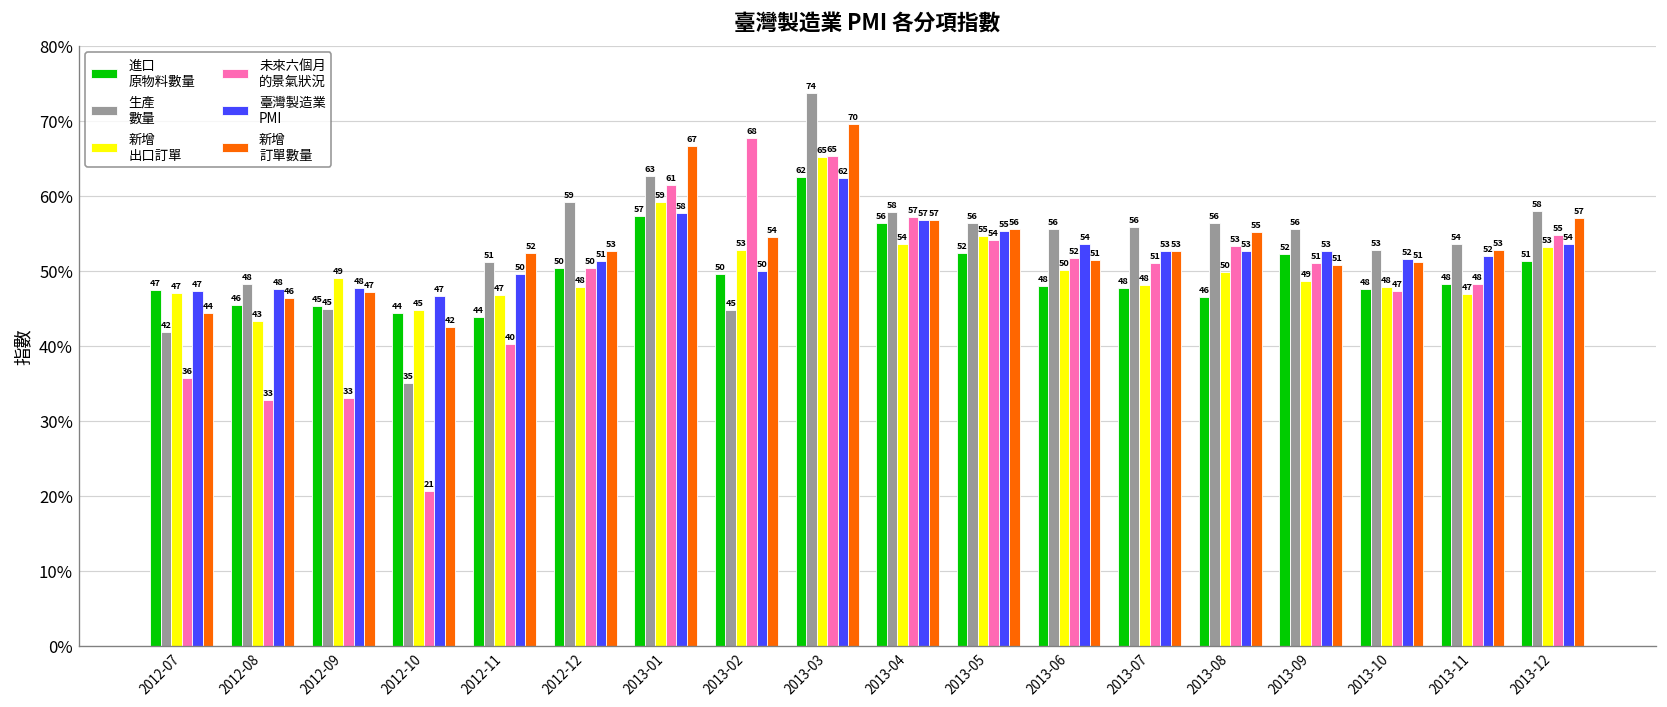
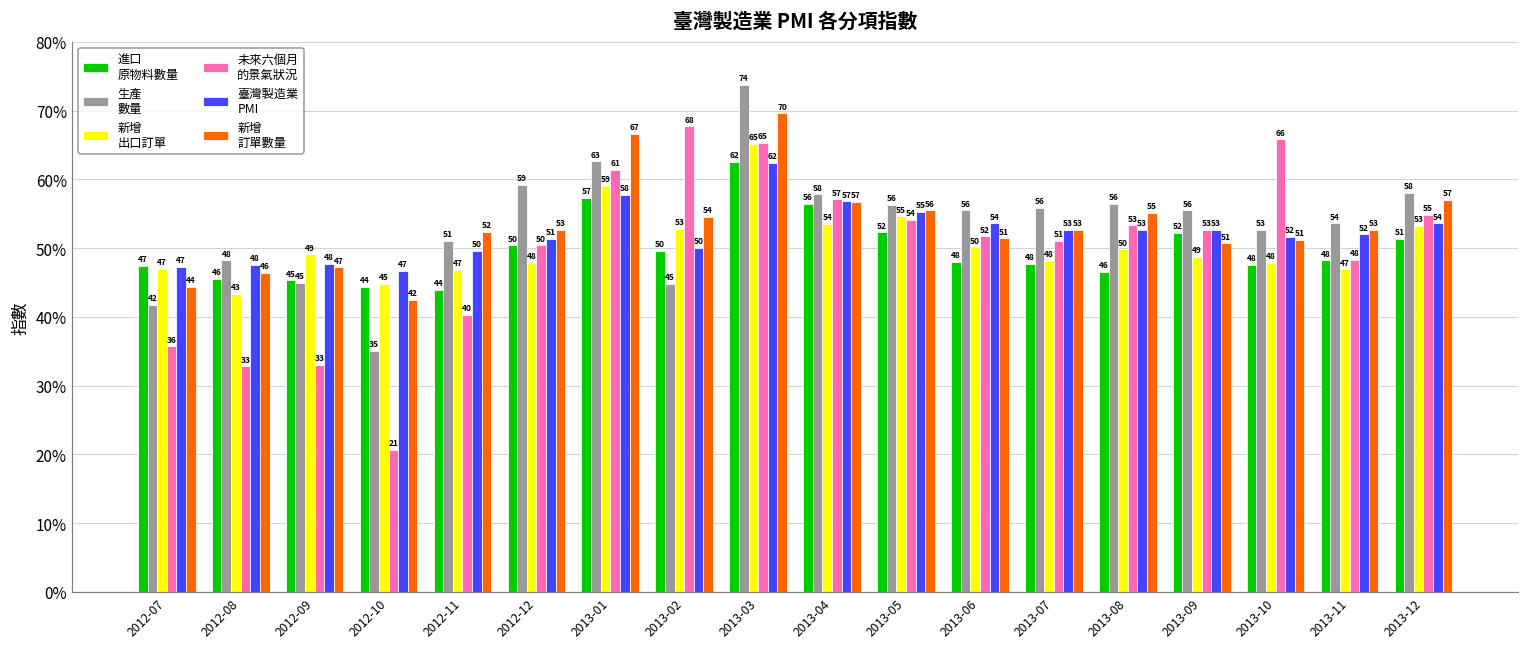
  {
    "進口 原物料數量": {
      "2012-07": 47,
      "2012-08": 46,
      "2012-09": 45,
      "2012-10": 44,
      "2012-11": 44,
      "2012-12": 50,
      "2013-01": 57,
      "2013-02": 50,
      "2013-03": 62,
      "2013-04": 56,
      "2013-05": 52,
      "2013-06": 48,
      "2013-07": 48,
      "2013-08": 46,
      "2013-09": 52,
      "2013-10": 48,
      "2013-11": 48,
      "2013-12": 51
    },
    "生產 數量": {
      "2012-07": 42,
      "2012-08": 48,
      "2012-09": 45,
      "2012-10": 35,
      "2012-11": 51,
      "2012-12": 59,
      "2013-01": 63,
      "2013-02": 45,
      "2013-03": 74,
      "2013-04": 58,
      "2013-05": 56,
      "2013-06": 56,
      "2013-07": 56,
      "2013-08": 56,
      "2013-09": 56,
      "2013-10": 53,
      "2013-11": 54,
      "2013-12": 58
    },
    "新增 出口訂單": {
      "2012-07": 47,
      "2012-08": 43,
      "2012-09": 49,
      "2012-10": 45,
      "2012-11": 47,
      "2012-12": 48,
      "2013-01": 59,
      "2013-02": 53,
      "2013-03": 65,
      "2013-04": 54,
      "2013-05": 55,
      "2013-06": 50,
      "2013-07": 48,
      "2013-08": 50,
      "2013-09": 49,
      "2013-10": 48,
      "2013-11": 47,
      "2013-12": 53
    },
    "未來六個月 的景氣狀況": {
      "2012-07": 36,
      "2012-08": 33,
      "2012-09": 33,
      "2012-10": 21,
      "2012-11": 40,
      "2012-12": 50,
      "2013-01": 61,
      "2013-02": 68,
      "2013-03": 65,
      "2013-04": 57,
      "2013-05": 54,
      "2013-06": 52,
      "2013-07": 51,
      "2013-08": 53,
-     "2013-09": 51,
-     "2013-10": 47,
+     "2013-09": 53,
+     "2013-10": 66,
      "2013-11": 48,
      "2013-12": 55
    },
    "臺灣製造業 PMI": {
      "2012-07": 47,
      "2012-08": 48,
      "2012-09": 48,
      "2012-10": 47,
      "2012-11": 50,
      "2012-12": 51,
      "2013-01": 58,
      "2013-02": 50,
      "2013-03": 62,
      "2013-04": 57,
      "2013-05": 55,
      "2013-06": 54,
      "2013-07": 53,
      "2013-08": 53,
      "2013-09": 53,
      "2013-10": 52,
      "2013-11": 52,
      "2013-12": 54
    },
    "新增 訂單數量": {
      "2012-07": 44,
      "2012-08": 46,
      "2012-09": 47,
      "2012-10": 42,
      "2012-11": 52,
      "2012-12": 53,
      "2013-01": 67,
      "2013-02": 54,
      "2013-03": 70,
      "2013-04": 57,
      "2013-05": 56,
      "2013-06": 51,
      "2013-07": 53,
      "2013-08": 55,
      "2013-09": 51,
      "2013-10": 51,
      "2013-11": 53,
      "2013-12": 57
    }
  }
